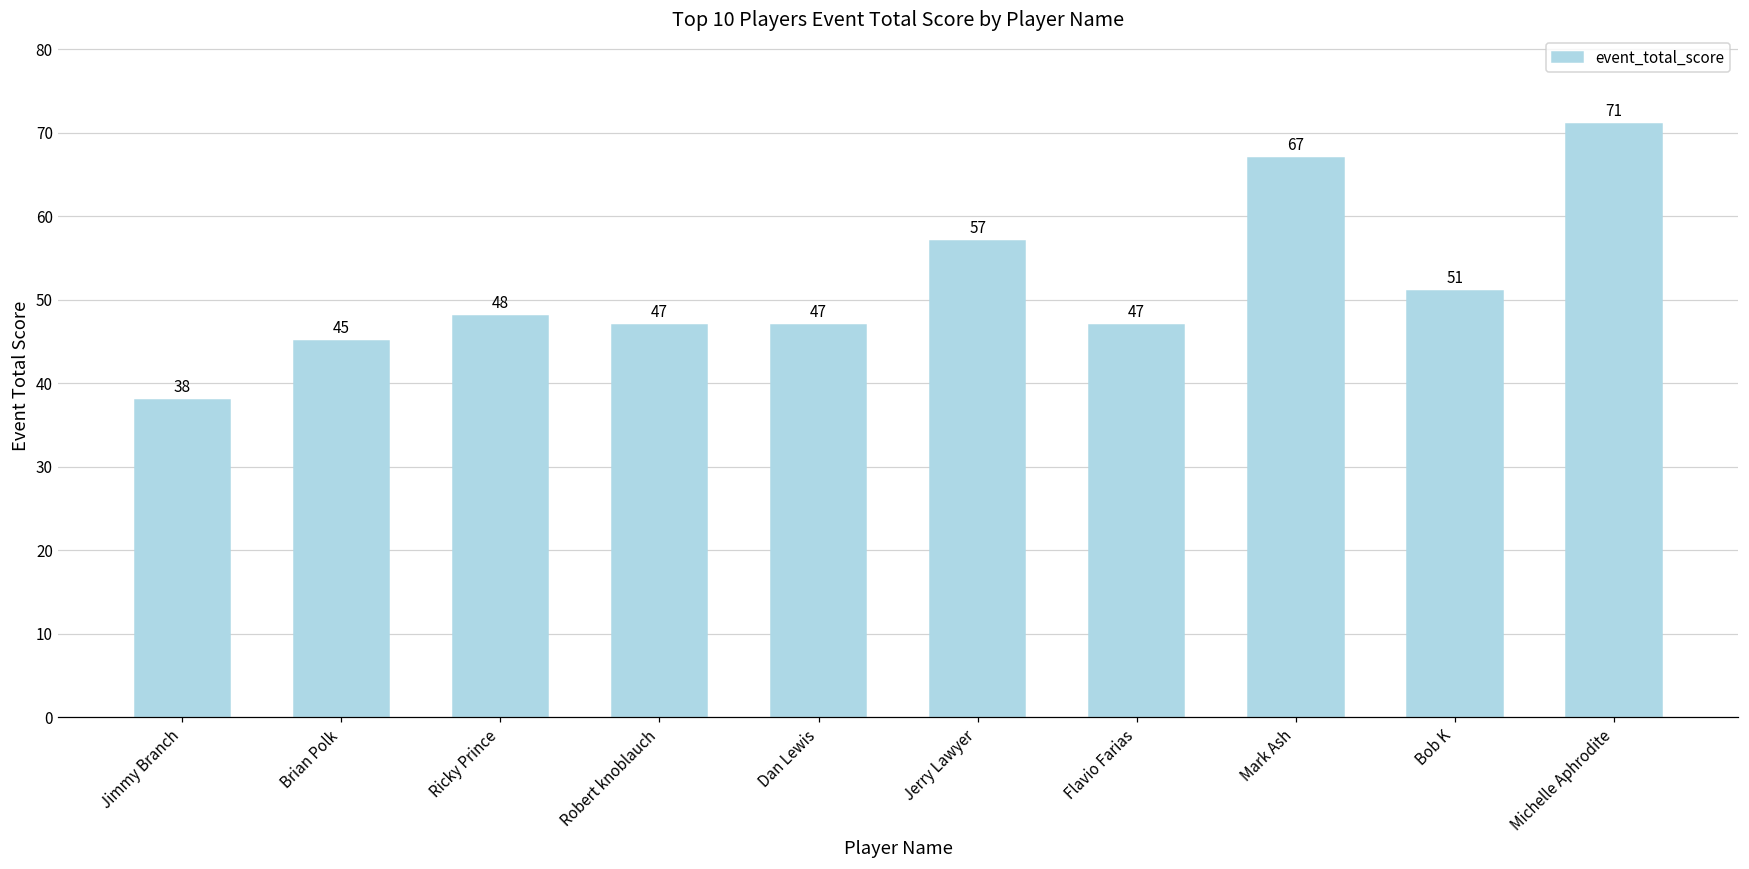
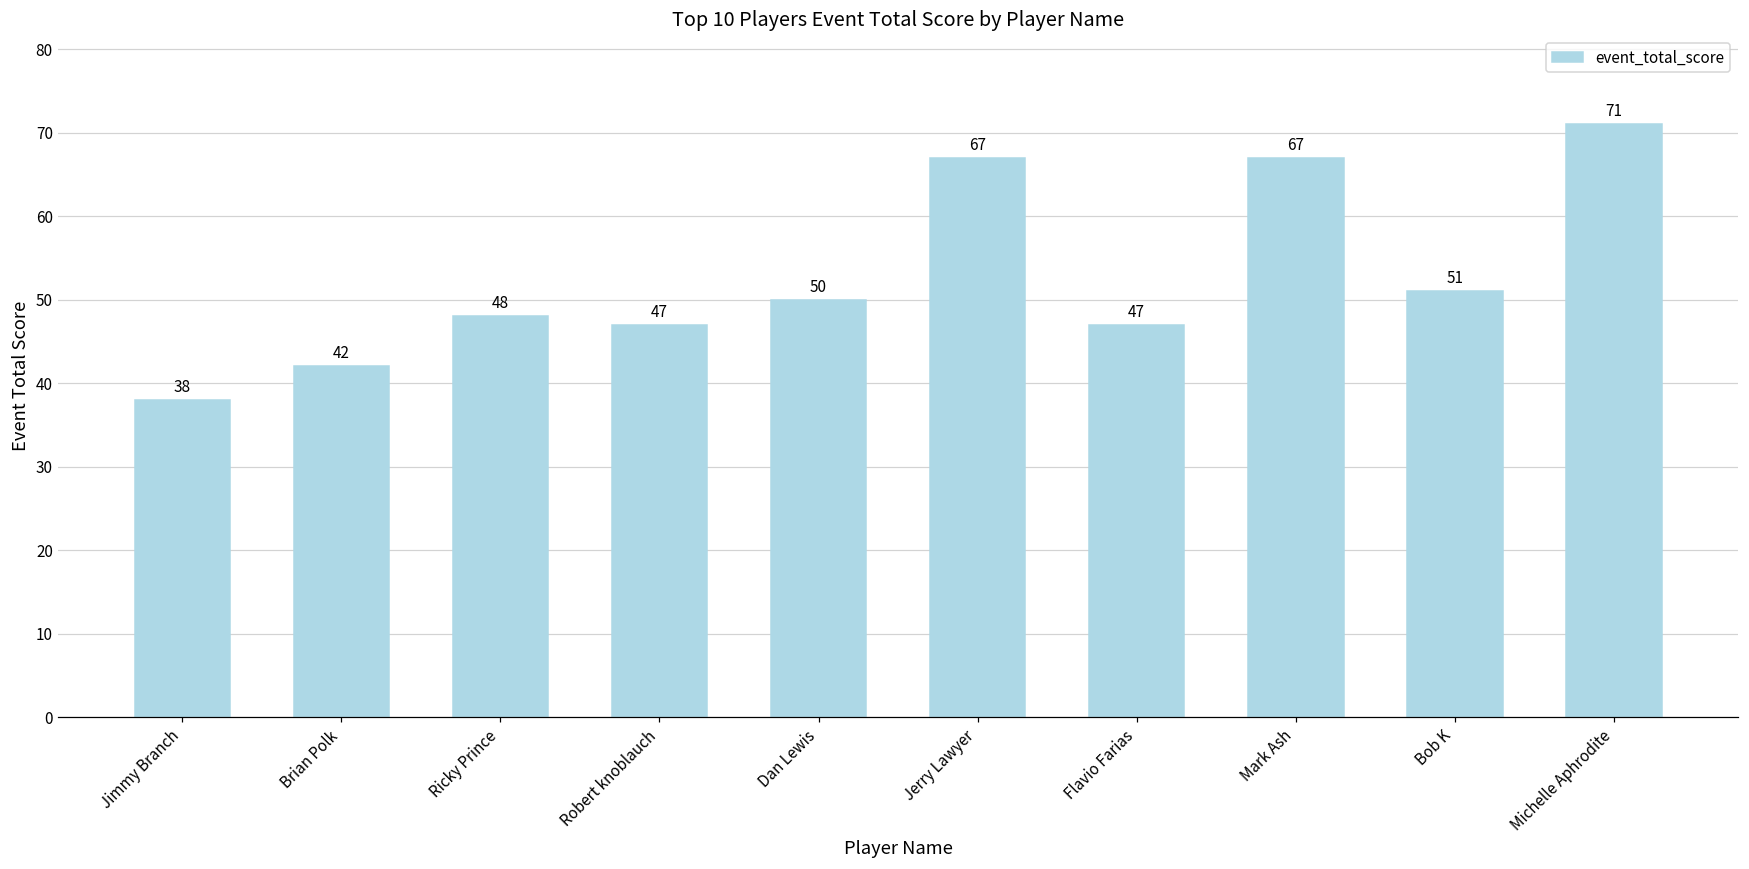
  {
    "Jimmy Branch": 38,
-   "Brian Polk": 45,
+   "Brian Polk": 42,
    "Ricky Prince": 48,
    "Robert knoblauch": 47,
-   "Dan Lewis": 47,
-   "Jerry Lawyer": 57,
+   "Dan Lewis": 50,
+   "Jerry Lawyer": 67,
    "Flavio Farias": 47,
    "Mark Ash": 67,
    "Bob K": 51,
    "Michelle Aphrodite": 71
  }
